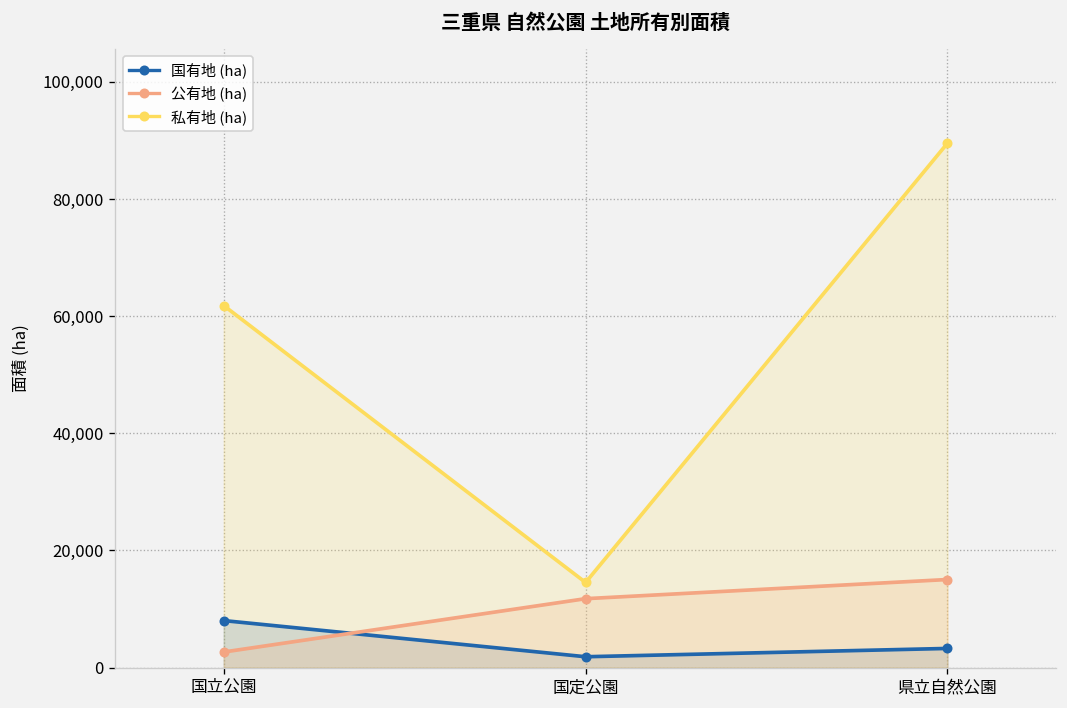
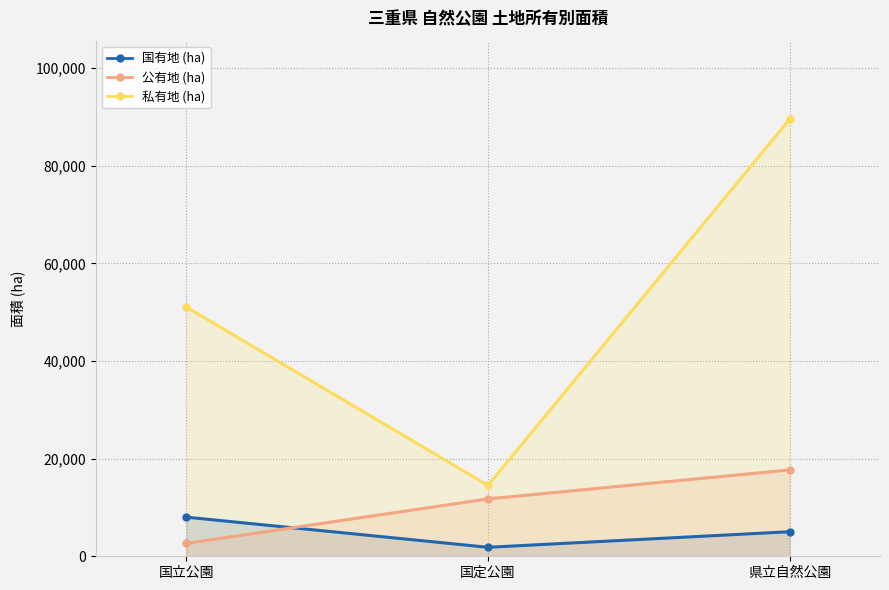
  {
    "国有地 (ha)": {
      "国立公園": "8,000",
      "国定公園": "2,000",
-     "県立自然公園": "3,000"
+     "県立自然公園": "5,000"
    },
    "公有地 (ha)": {
      "国立公園": "3,000",
      "国定公園": "12,000",
-     "県立自然公園": "15,000"
+     "県立自然公園": "18,000"
    },
    "私有地 (ha)": {
-     "国立公園": "62,000",
+     "国立公園": "51,000",
      "国定公園": "15,000",
      "県立自然公園": "90,000"
    }
  }
